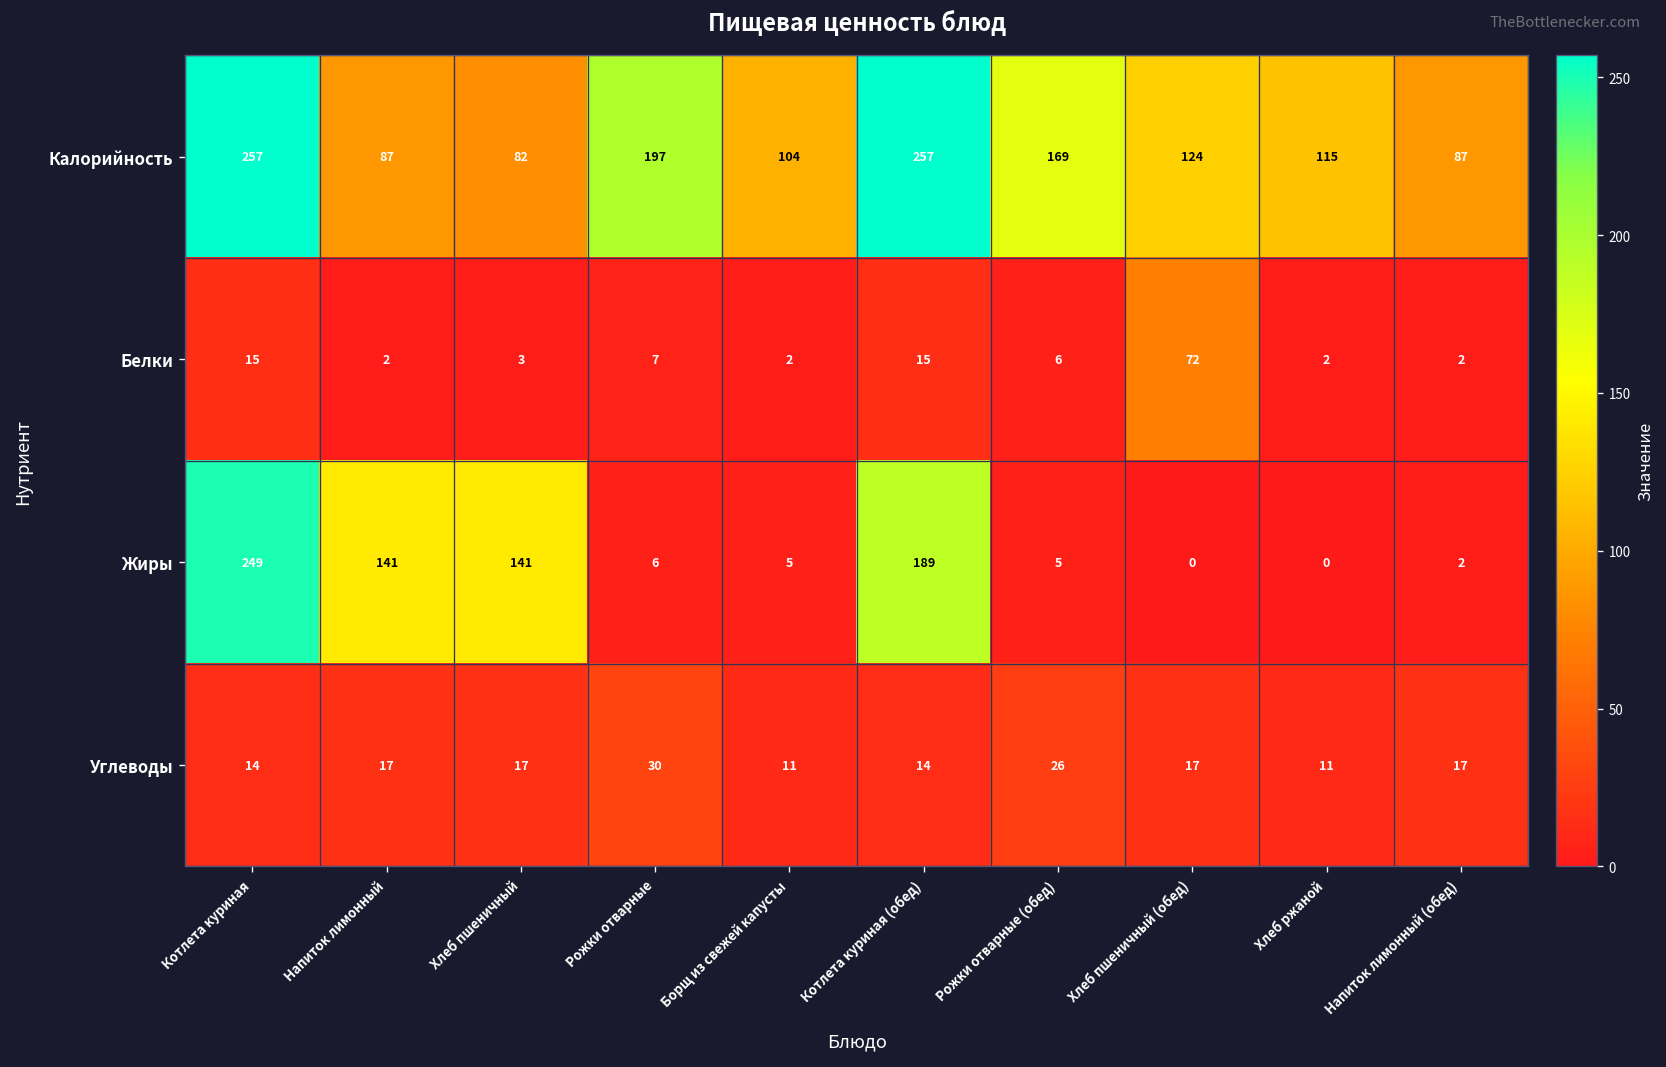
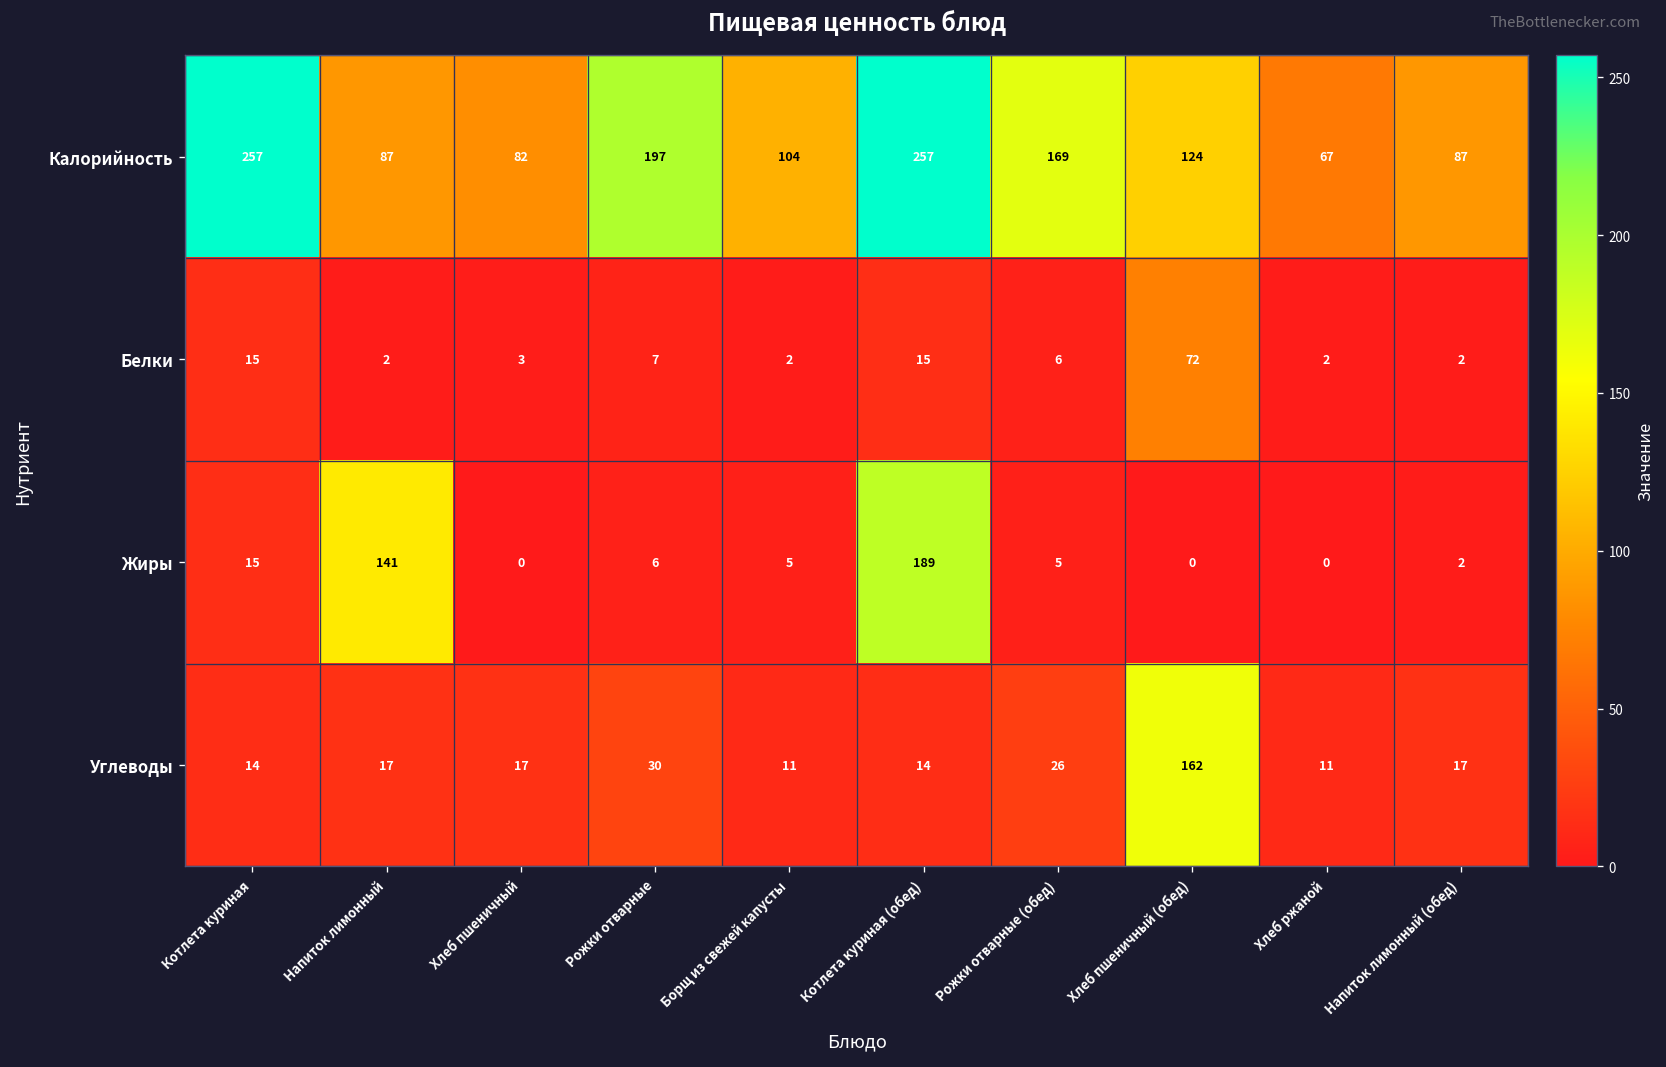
  {
    "Калорийность": {
      "Котлета куриная": 257,
      "Напиток лимонный": 87,
      "Хлеб пшеничный": 82,
      "Рожки отварные": 197,
      "Борщ из свежей капусты": 104,
      "Котлета куриная (обед)": 257,
      "Рожки отварные (обед)": 169,
      "Хлеб пшеничный (обед)": 124,
-     "Хлеб ржаной": 115,
+     "Хлеб ржаной": 67,
      "Напиток лимонный (обед)": 87
    },
    "Белки": {
      "Котлета куриная": 15,
      "Напиток лимонный": 2,
      "Хлеб пшеничный": 3,
      "Рожки отварные": 7,
      "Борщ из свежей капусты": 2,
      "Котлета куриная (обед)": 15,
      "Рожки отварные (обед)": 6,
      "Хлеб пшеничный (обед)": 72,
      "Хлеб ржаной": 2,
      "Напиток лимонный (обед)": 2
    },
    "Жиры": {
-     "Котлета куриная": 249,
+     "Котлета куриная": 15,
      "Напиток лимонный": 141,
-     "Хлеб пшеничный": 141,
+     "Хлеб пшеничный": 0,
      "Рожки отварные": 6,
      "Борщ из свежей капусты": 5,
      "Котлета куриная (обед)": 189,
      "Рожки отварные (обед)": 5,
      "Хлеб пшеничный (обед)": 0,
      "Хлеб ржаной": 0,
      "Напиток лимонный (обед)": 2
    },
    "Углеводы": {
      "Котлета куриная": 14,
      "Напиток лимонный": 17,
      "Хлеб пшеничный": 17,
      "Рожки отварные": 30,
      "Борщ из свежей капусты": 11,
      "Котлета куриная (обед)": 14,
      "Рожки отварные (обед)": 26,
-     "Хлеб пшеничный (обед)": 17,
+     "Хлеб пшеничный (обед)": 162,
      "Хлеб ржаной": 11,
      "Напиток лимонный (обед)": 17
    }
  }
